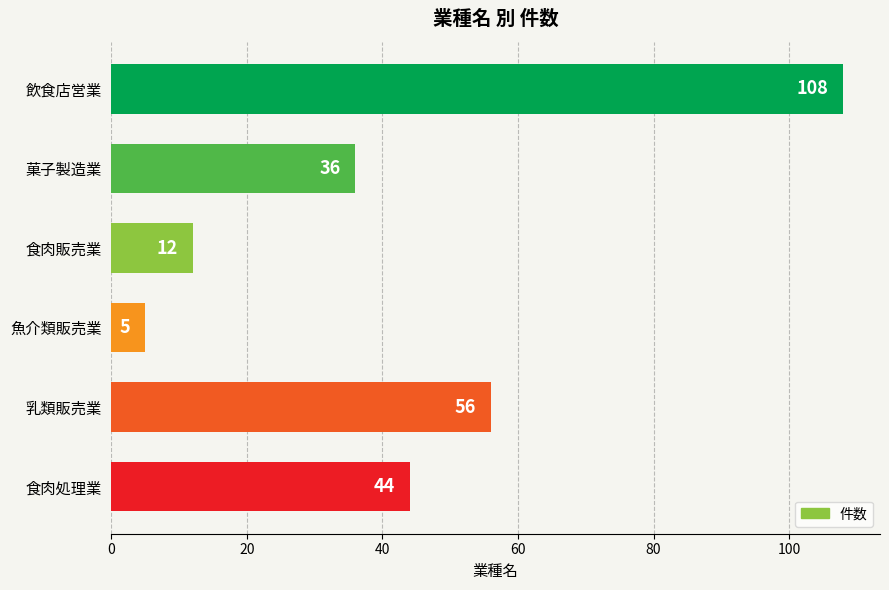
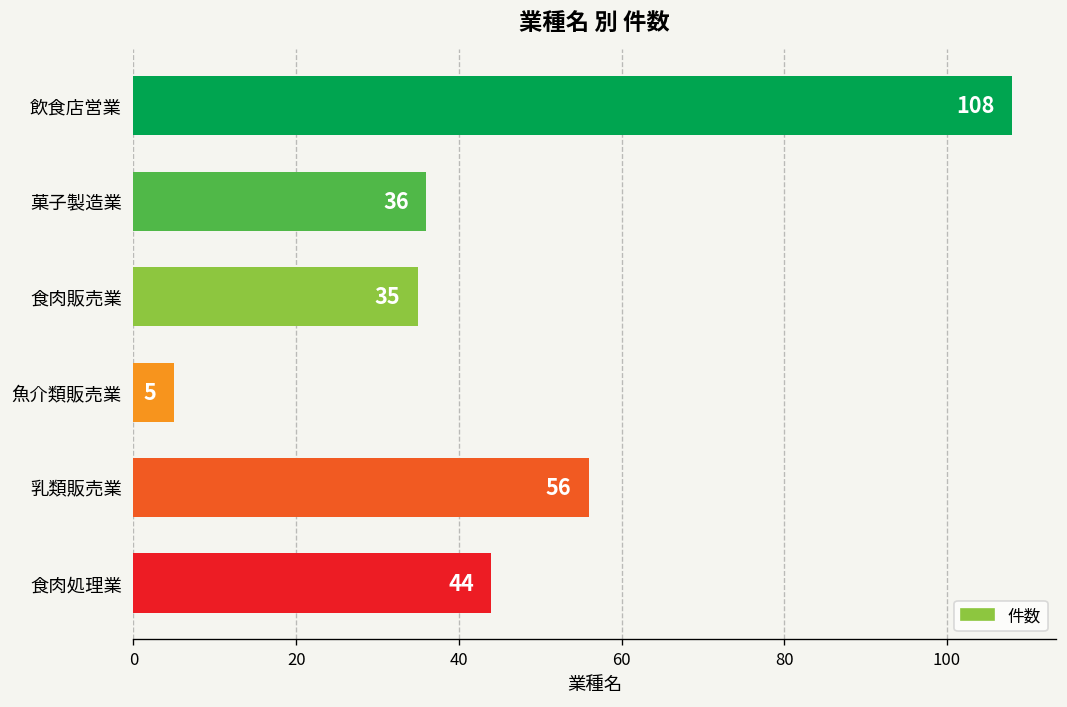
  {
    "飲食店営業": 108,
    "菓子製造業": 36,
-   "食肉販売業": 12,
+   "食肉販売業": 35,
    "魚介類販売業": 5,
    "乳類販売業": 56,
    "食肉処理業": 44
  }
